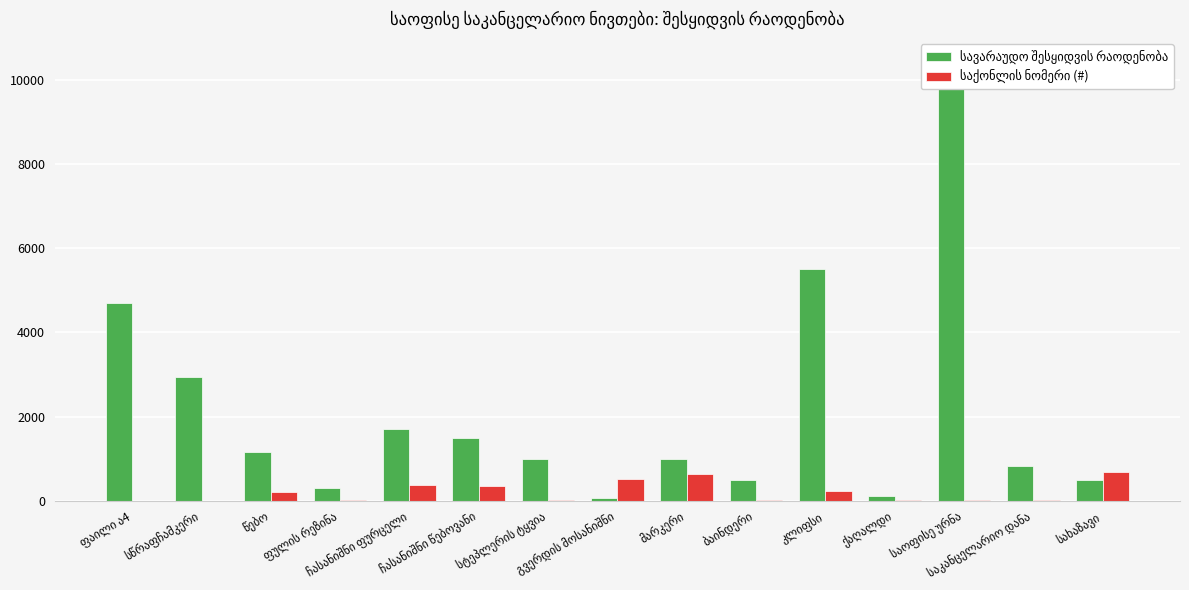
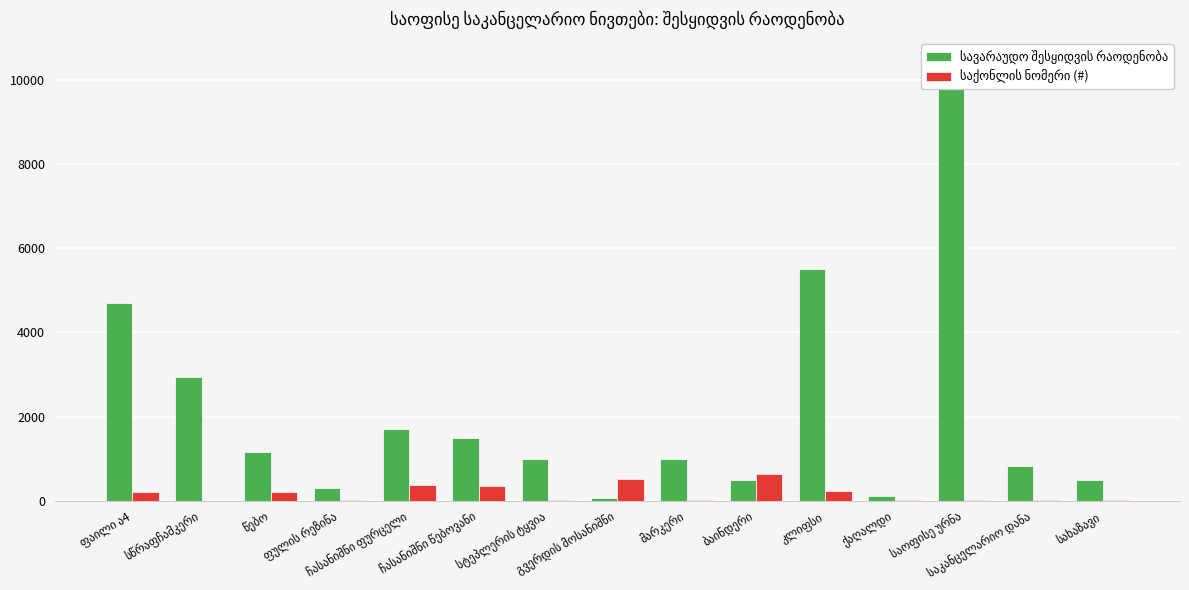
  {
    "სავარაუდო შესყიდვის რაოდენობა": {
      "ფაილი ა4": 4700,
      "სწრაფჩამკერი": 2900,
      "წებო": 1200,
      "ფულის რეზინა": 300,
      "ჩასანიშნი ფურცელი": 1700,
      "ჩასანიშნი წებოვანი": 1500,
      "სტეპლერის ტყვია": 1000,
      "მარკერი": 1000,
      "ბაინდერი": 500,
      "კლიფსი": 5500,
      "ქაღალდი": 100,
      "საკანცელარიო დანა": 800,
      "სახაზავი": 500
    },
    "საქონლის ნომერი (#)": {
-     "ფაილი ა4": 0,
+     "ფაილი ა4": 200,
      "წებო": 200,
      "ჩასანიშნი ფურცელი": 400,
      "ჩასანიშნი წებოვანი": 300,
      "გვერდის მოსანიშნი": 500,
-     "მარკერი": 600,
-     "ბაინდერი": 0,
+     "მარკერი": 0,
+     "ბაინდერი": 600,
      "კლიფსი": 200,
-     "სახაზავი": 700
+     "სახაზავი": 0
    }
  }
